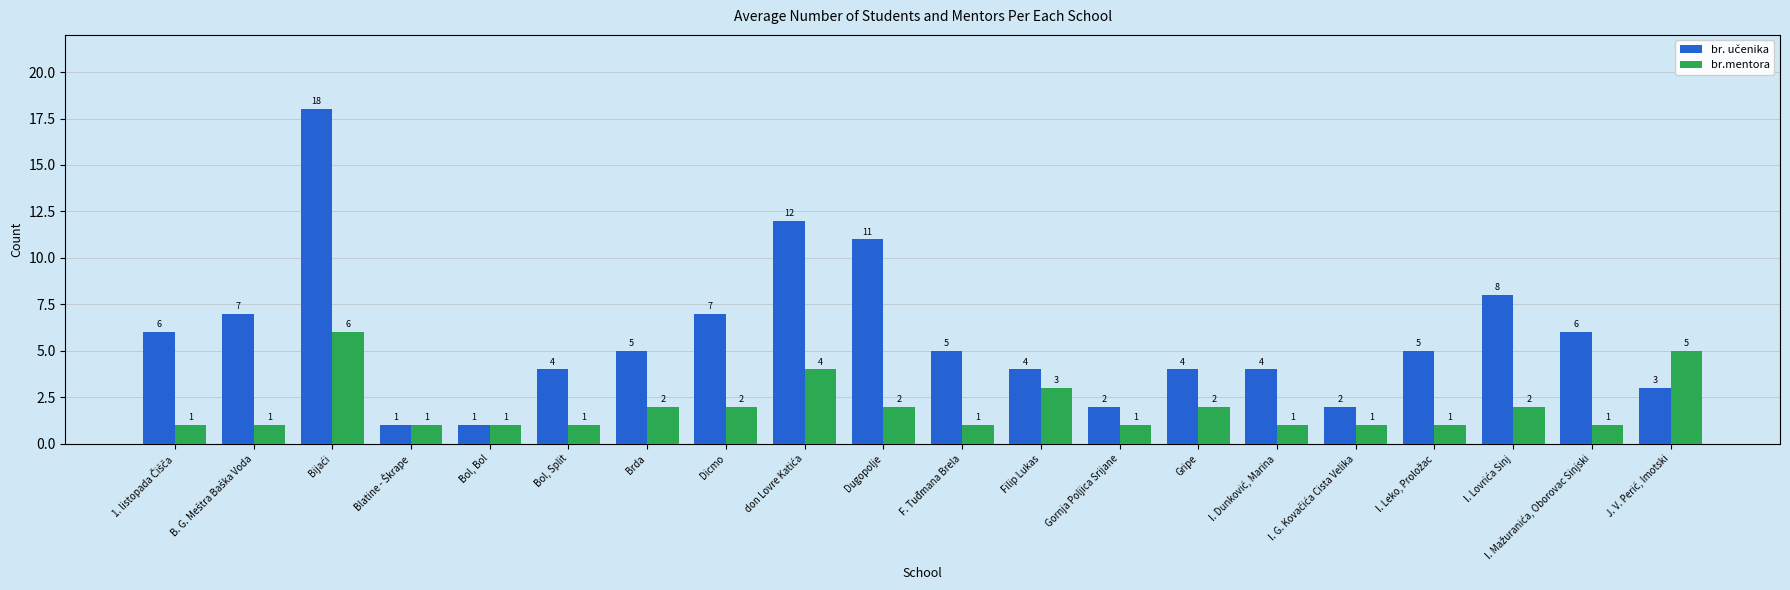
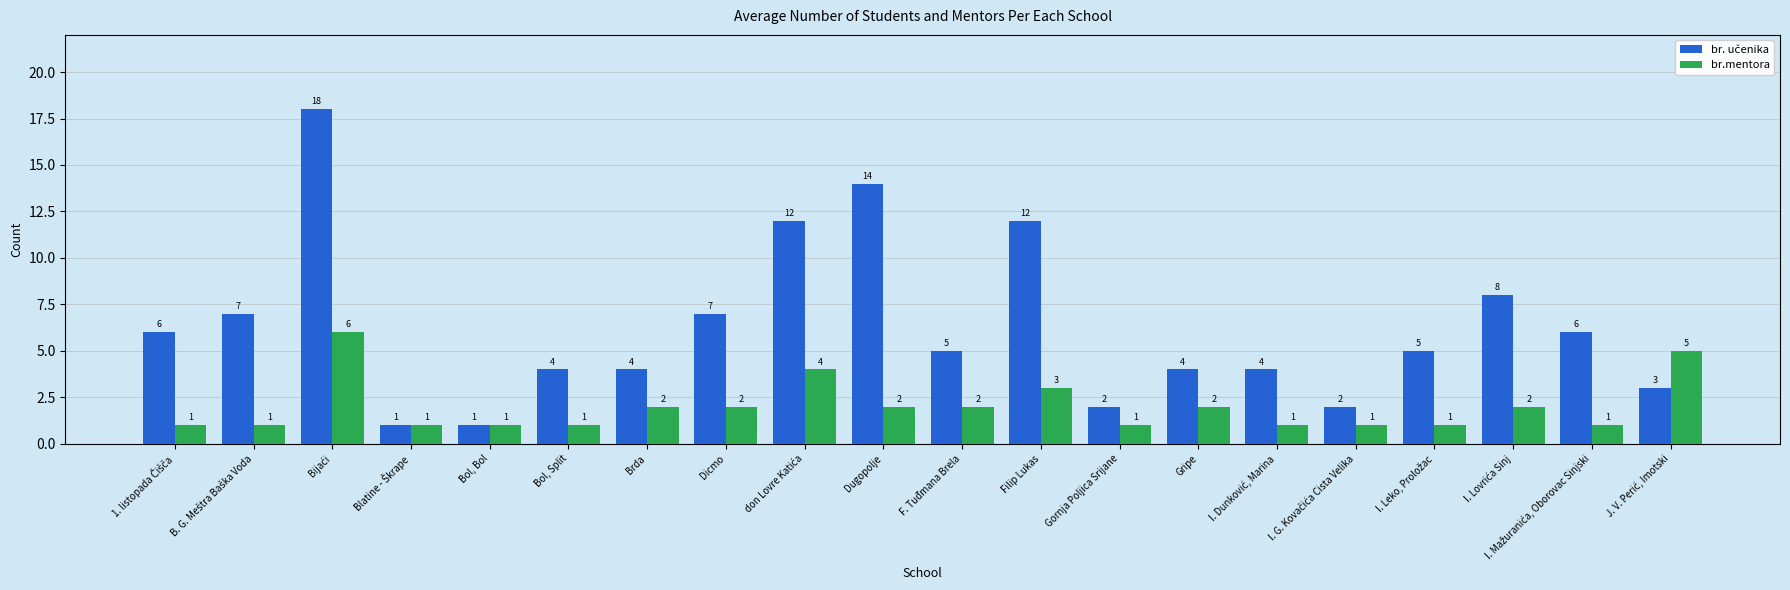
  {
    "br. učenika": {
      "1. listopada Čišča": 6,
      "B. G. Meštra Baška Voda": 7,
      "Bijaći": 18,
      "Blatine - Škrape": 1,
      "Bol, Bol": 1,
      "Bol, Split": 4,
-     "Brda": 5,
+     "Brda": 4,
      "Dicmo": 7,
      "don Lovre Katića": 12,
-     "Dugopolje": 11,
+     "Dugopolje": 14,
      "F. Tuđmana Brela": 5,
-     "Filip Lukas": 4,
+     "Filip Lukas": 12,
      "Gornja Poljica Srijane": 2,
      "Gripe": 4,
      "I. Dunković, Marina": 4,
      "I. G. Kovačića Cista Velika": 2,
      "I. Leko, Proložac": 5,
      "I. Lovrića Sinj": 8,
      "I. Mažuranića, Oborovac Sinjski": 6,
      "J. V. Perić, Imotski": 3
    },
    "br.mentora": {
      "1. listopada Čišča": 1,
      "B. G. Meštra Baška Voda": 1,
      "Bijaći": 6,
      "Blatine - Škrape": 1,
      "Bol, Bol": 1,
      "Bol, Split": 1,
      "Brda": 2,
      "Dicmo": 2,
      "don Lovre Katića": 4,
      "Dugopolje": 2,
-     "F. Tuđmana Brela": 1,
+     "F. Tuđmana Brela": 2,
      "Filip Lukas": 3,
      "Gornja Poljica Srijane": 1,
      "Gripe": 2,
      "I. Dunković, Marina": 1,
      "I. G. Kovačića Cista Velika": 1,
      "I. Leko, Proložac": 1,
      "I. Lovrića Sinj": 2,
      "I. Mažuranića, Oborovac Sinjski": 1,
      "J. V. Perić, Imotski": 5
    }
  }
